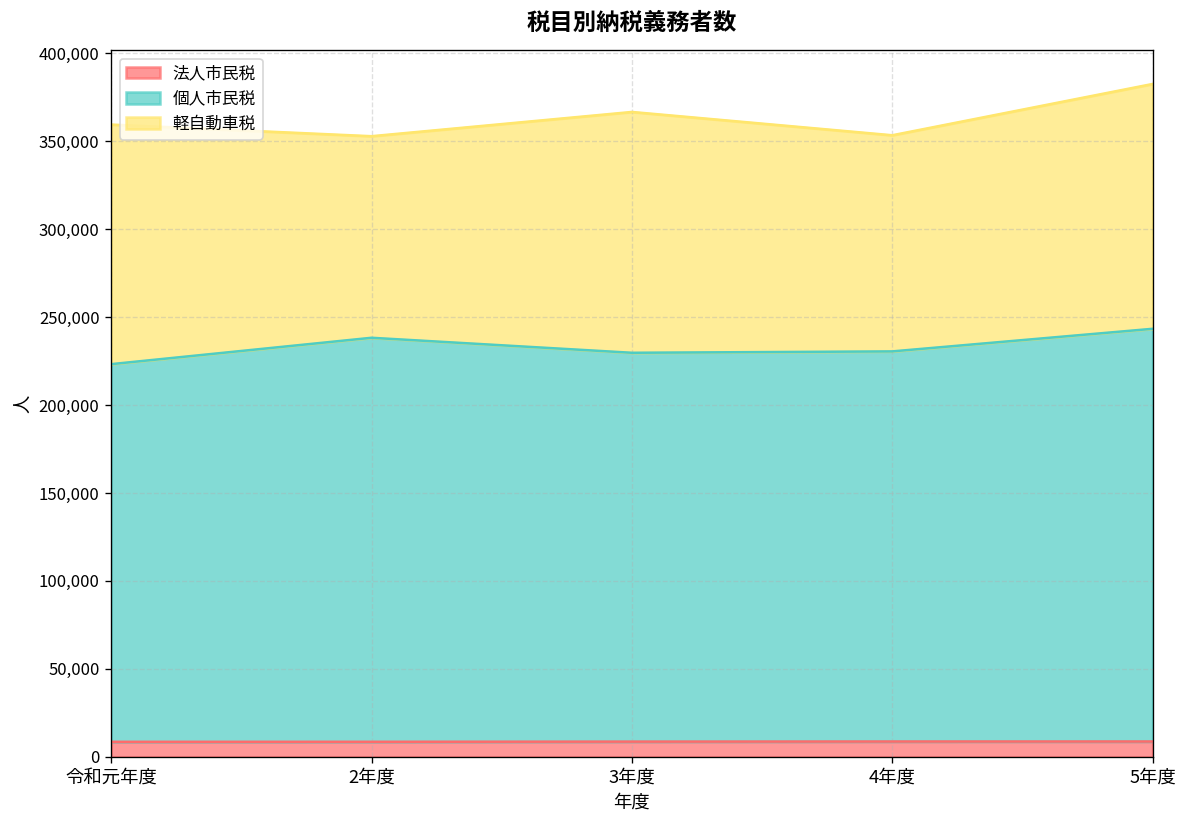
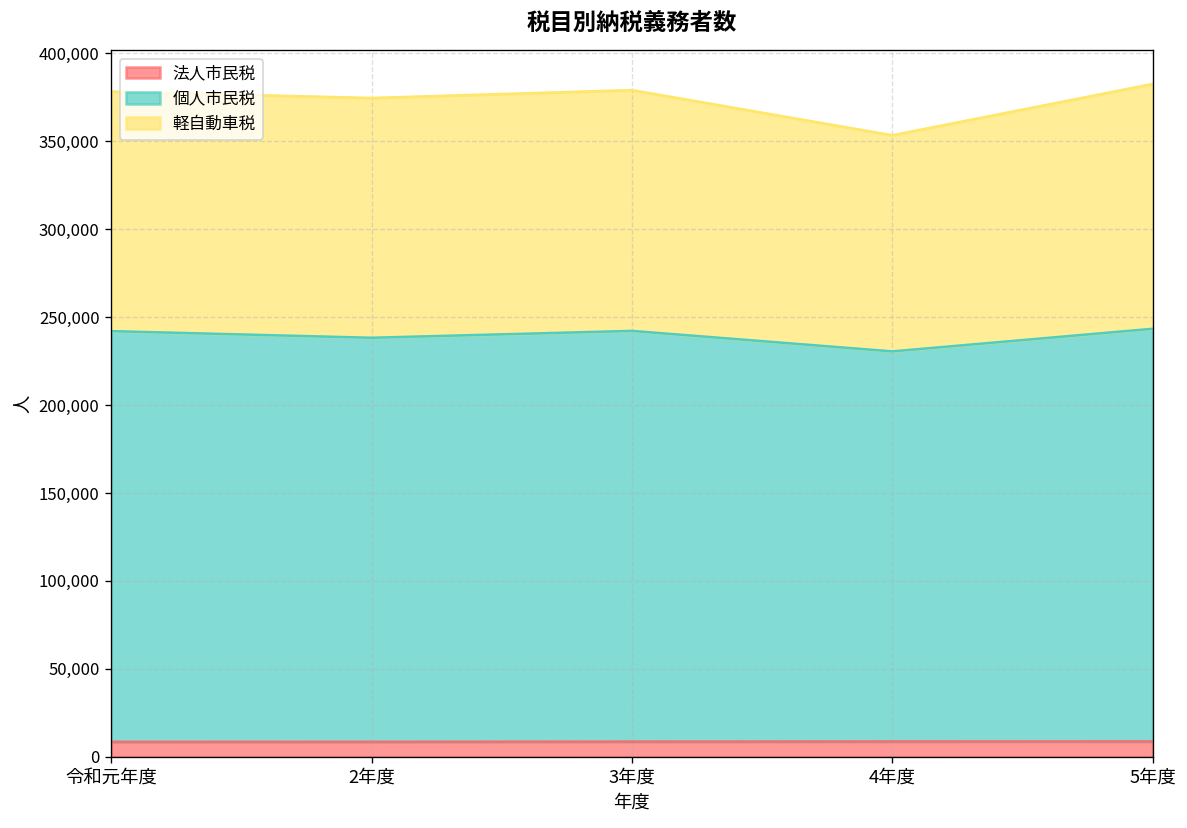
  {
    "法人市民税": {
      "令和元年度": "9,000",
      "2年度": "9,000",
      "3年度": "9,000",
      "4年度": "9,000",
      "5年度": "9,000"
    },
    "個人市民税": {
-     "令和元年度": "215,000",
+     "令和元年度": "233,000",
      "2年度": "230,000",
-     "3年度": "221,000",
+     "3年度": "233,000",
      "4年度": "222,000",
      "5年度": "235,000"
    },
    "軽自動車税": {
      "令和元年度": "136,000",
-     "2年度": "115,000",
+     "2年度": "136,000",
      "3年度": "137,000",
      "4年度": "123,000",
      "5年度": "139,000"
    }
  }
